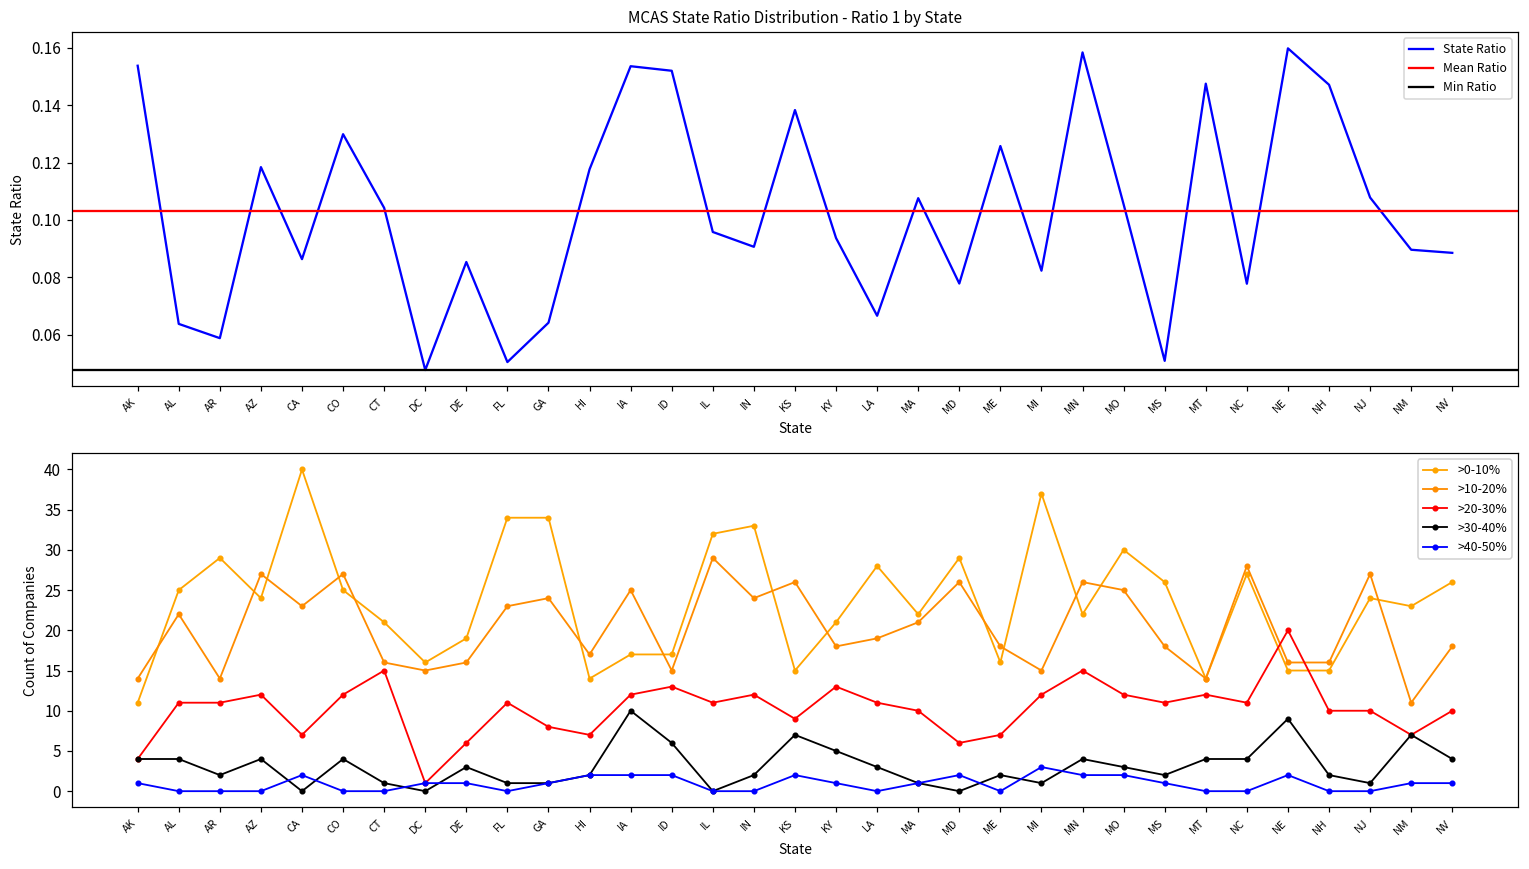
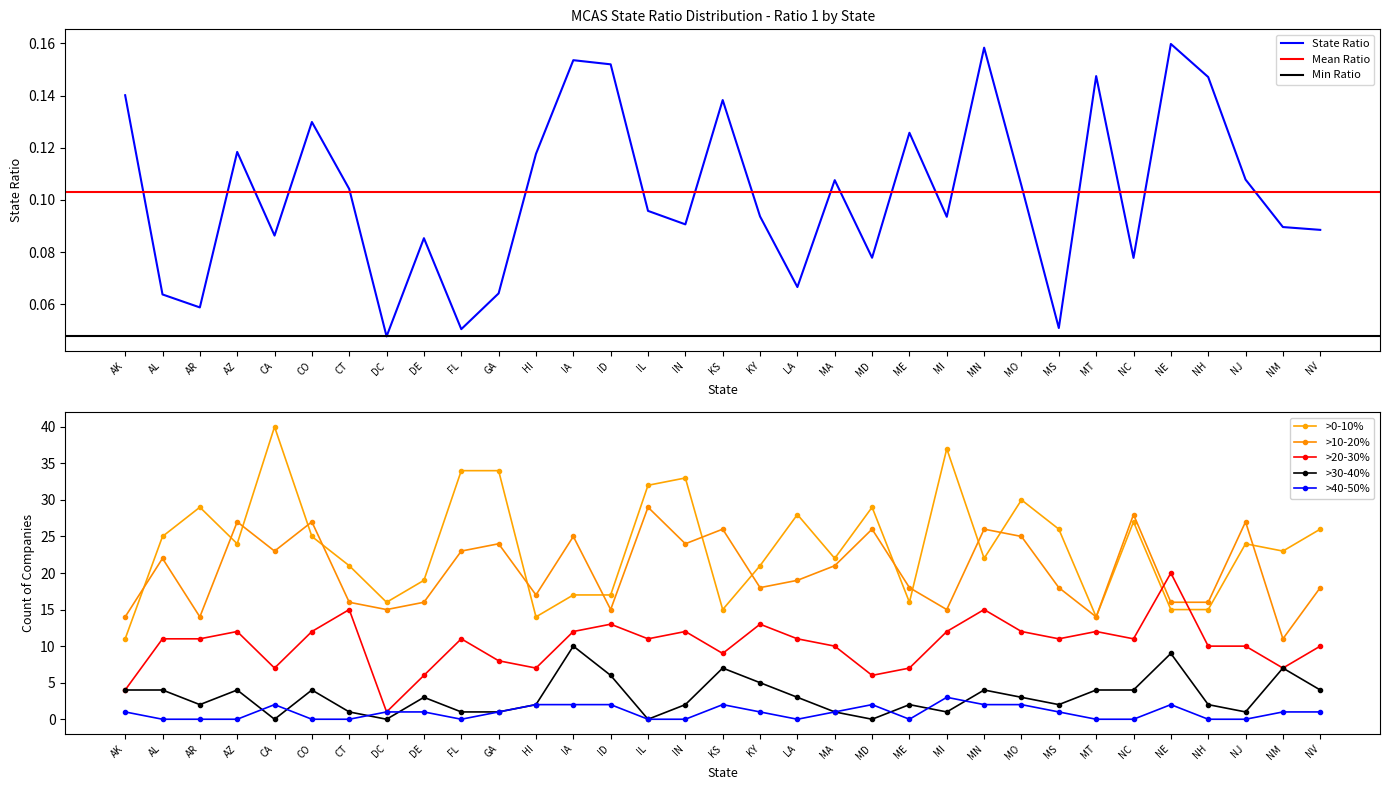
  {
    "MCAS State Ratio Distribution - Ratio 1 by State": {
-     "AK": 0.154,
+     "AK": 0.140,
      "AL": 0.064,
      "AR": 0.059,
      "AZ": 0.118,
      "CA": 0.086,
      "CO": 0.130,
      "CT": 0.104,
      "DC": 0.048,
      "DE": 0.085,
      "FL": 0.050,
      "GA": 0.064,
      "HI": 0.118,
      "IA": 0.154,
      "ID": 0.152,
      "IL": 0.096,
      "IN": 0.091,
      "KS": 0.138,
      "KY": 0.094,
      "LA": 0.067,
      "MA": 0.108,
      "MD": 0.078,
      "ME": 0.126,
-     "MI": 0.082,
+     "MI": 0.094,
      "MN": 0.158,
      "MO": 0.105,
      "MS": 0.051,
      "MT": 0.147,
      "NC": 0.078,
      "NE": 0.160,
      "NH": 0.147,
      "NJ": 0.108,
      "NM": 0.090,
      "NV": 0.089
    }
  }
